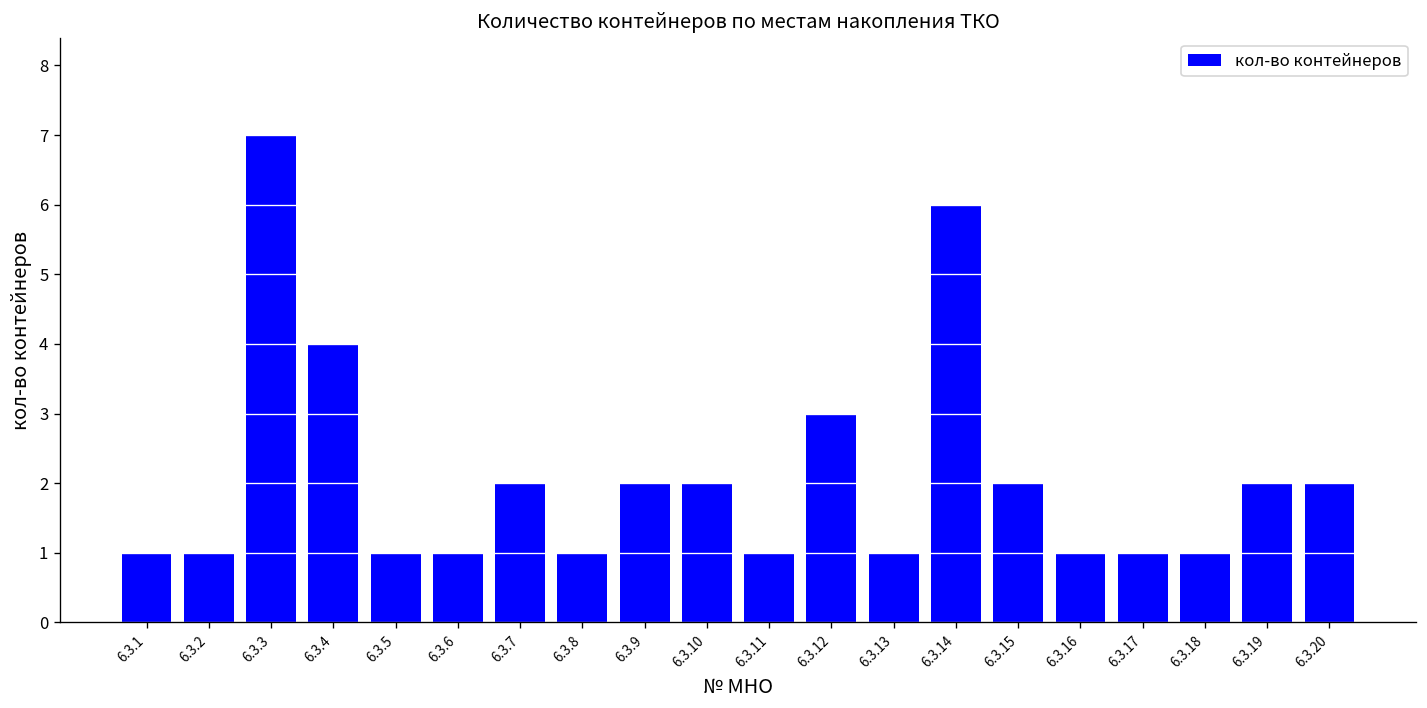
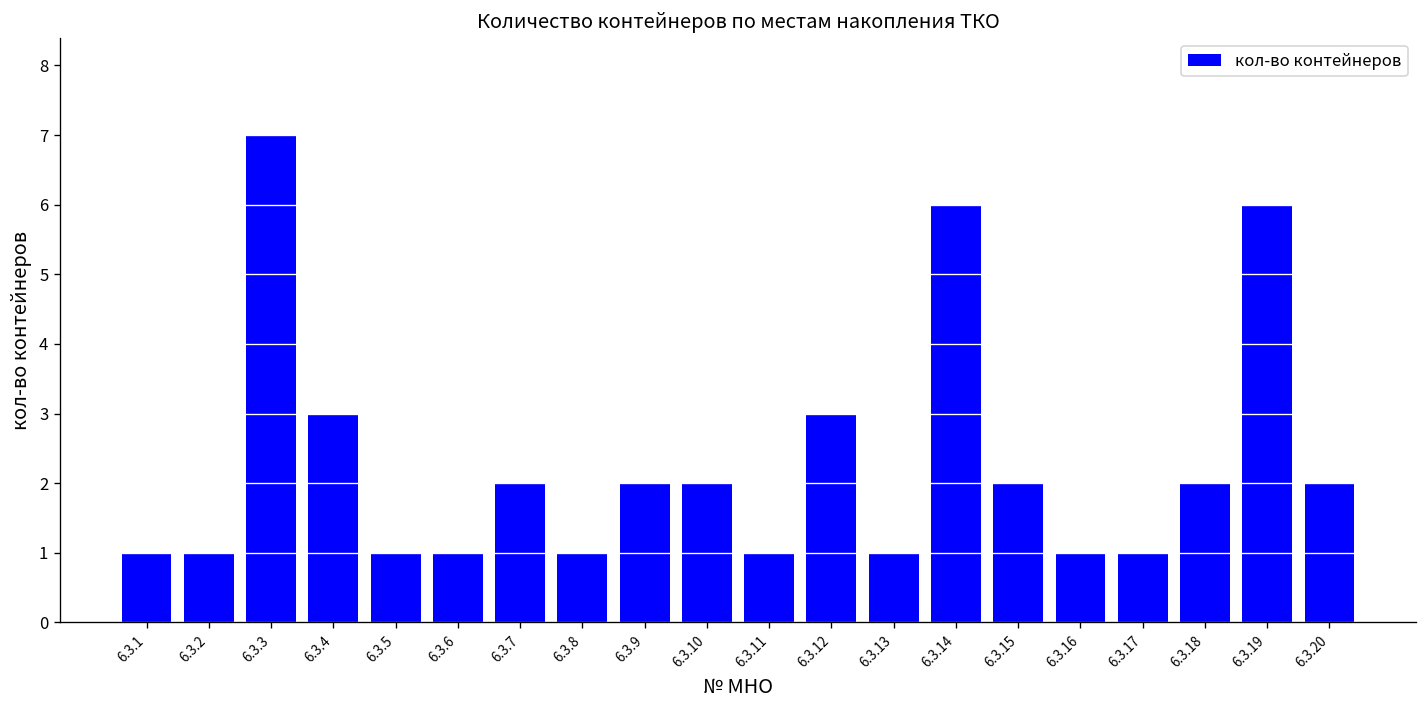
  {
    "6.3.1": 1,
    "6.3.2": 1,
    "6.3.3": 7,
-   "6.3.4": 4,
+   "6.3.4": 3,
    "6.3.5": 1,
    "6.3.6": 1,
    "6.3.7": 2,
    "6.3.8": 1,
    "6.3.9": 2,
    "6.3.10": 2,
    "6.3.11": 1,
    "6.3.12": 3,
    "6.3.13": 1,
    "6.3.14": 6,
    "6.3.15": 2,
    "6.3.16": 1,
    "6.3.17": 1,
-   "6.3.18": 1,
-   "6.3.19": 2,
+   "6.3.18": 2,
+   "6.3.19": 6,
    "6.3.20": 2
  }
